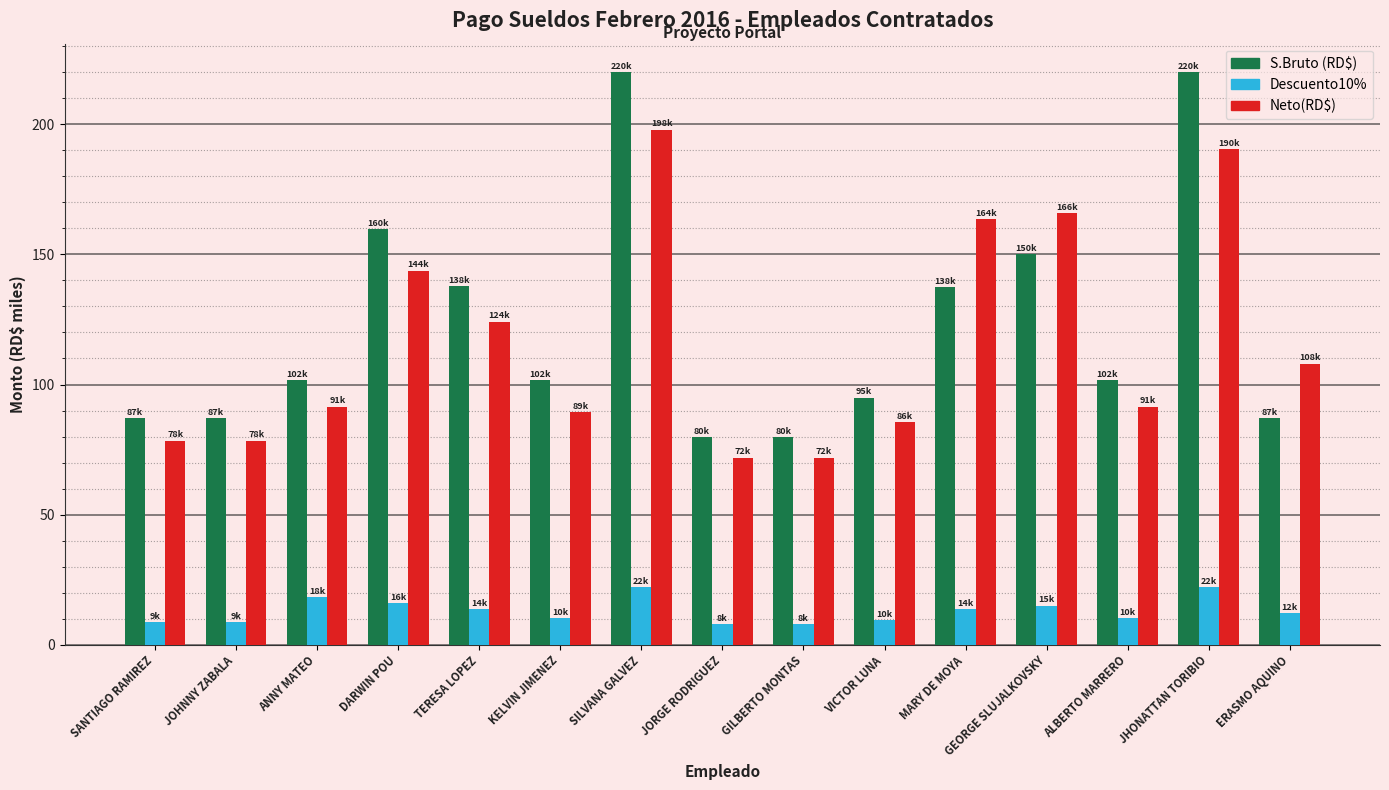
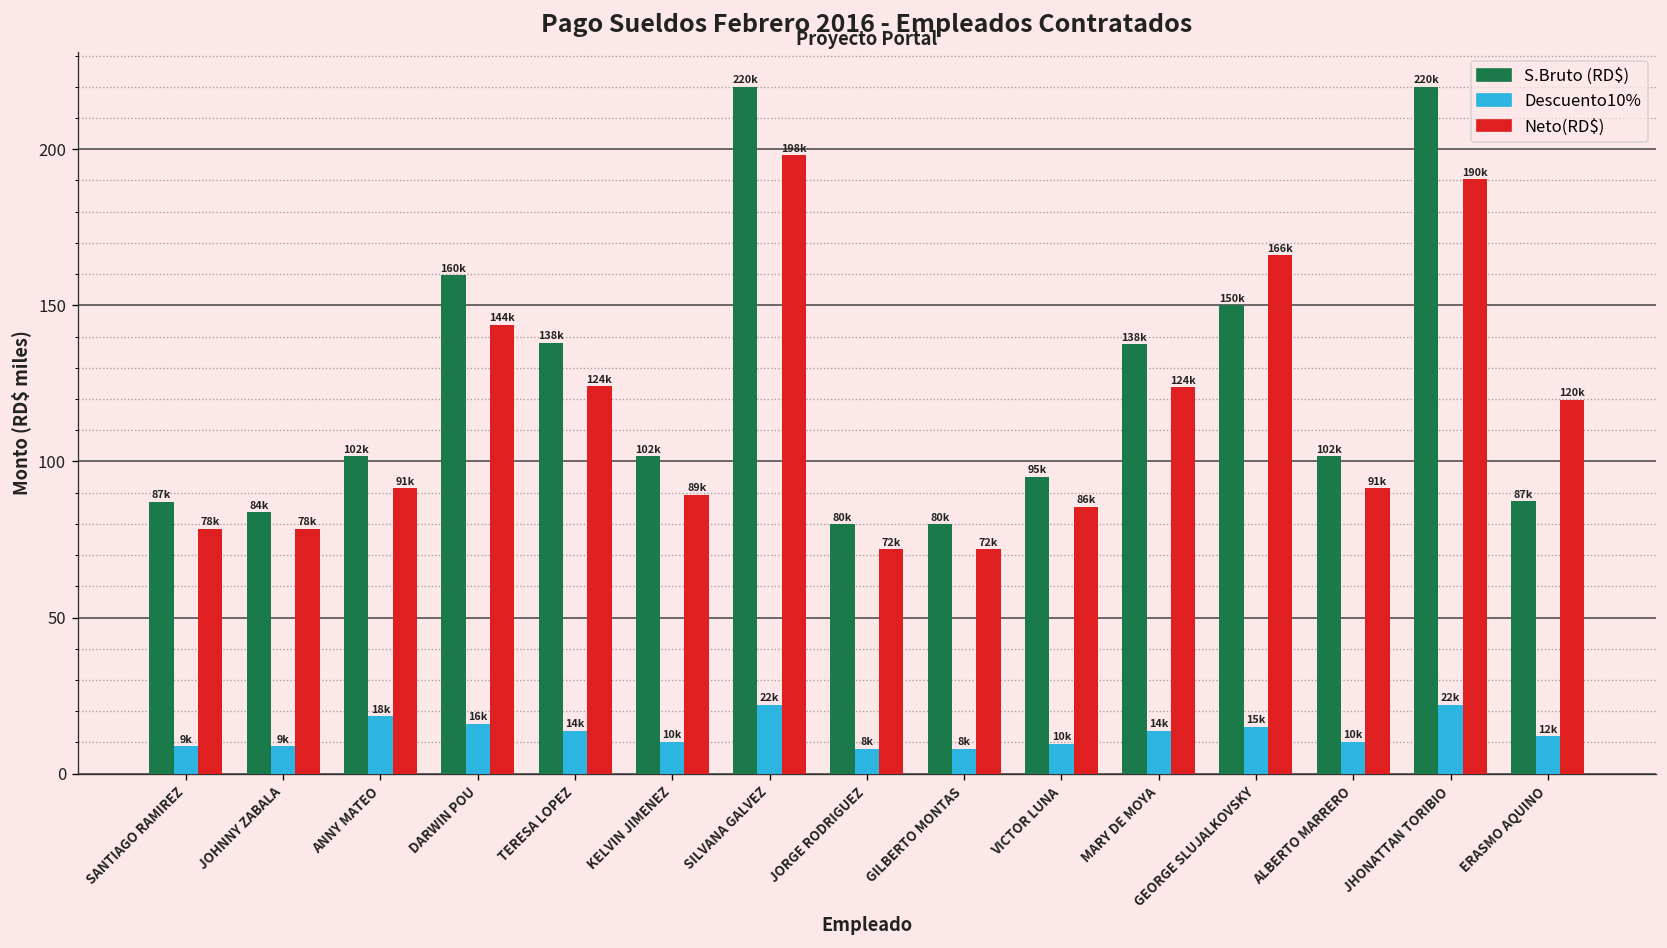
  {
    "S.Bruto (RD$)": {
      "SANTIAGO RAMIREZ": "87k",
-     "JOHNNY ZABALA": "87k",
+     "JOHNNY ZABALA": "84k",
      "ANNY MATEO": "102k",
      "DARWIN POU": "160k",
      "TERESA LOPEZ": "138k",
      "KELVIN JIMENEZ": "102k",
      "SILVANA GALVEZ": "220k",
      "JORGE RODRIGUEZ": "80k",
      "GILBERTO MONTAS": "80k",
      "VICTOR LUNA": "95k",
      "MARY DE MOYA": "138k",
      "GEORGE SLUJALKOVSKY": "150k",
      "ALBERTO MARRERO": "102k",
      "JHONATTAN TORIBIO": "220k",
      "ERASMO AQUINO": "87k"
    },
    "Descuento10%": {
      "SANTIAGO RAMIREZ": "9k",
      "JOHNNY ZABALA": "9k",
      "ANNY MATEO": "18k",
      "DARWIN POU": "16k",
      "TERESA LOPEZ": "14k",
      "KELVIN JIMENEZ": "10k",
      "SILVANA GALVEZ": "22k",
      "JORGE RODRIGUEZ": "8k",
      "GILBERTO MONTAS": "8k",
      "VICTOR LUNA": "10k",
      "MARY DE MOYA": "14k",
      "GEORGE SLUJALKOVSKY": "15k",
      "ALBERTO MARRERO": "10k",
      "JHONATTAN TORIBIO": "22k",
      "ERASMO AQUINO": "12k"
    },
    "Neto(RD$)": {
      "SANTIAGO RAMIREZ": "78k",
      "JOHNNY ZABALA": "78k",
      "ANNY MATEO": "91k",
      "DARWIN POU": "144k",
      "TERESA LOPEZ": "124k",
      "KELVIN JIMENEZ": "89k",
      "SILVANA GALVEZ": "198k",
      "JORGE RODRIGUEZ": "72k",
      "GILBERTO MONTAS": "72k",
      "VICTOR LUNA": "86k",
-     "MARY DE MOYA": "164k",
+     "MARY DE MOYA": "124k",
      "GEORGE SLUJALKOVSKY": "166k",
      "ALBERTO MARRERO": "91k",
      "JHONATTAN TORIBIO": "190k",
-     "ERASMO AQUINO": "108k"
+     "ERASMO AQUINO": "120k"
    }
  }
